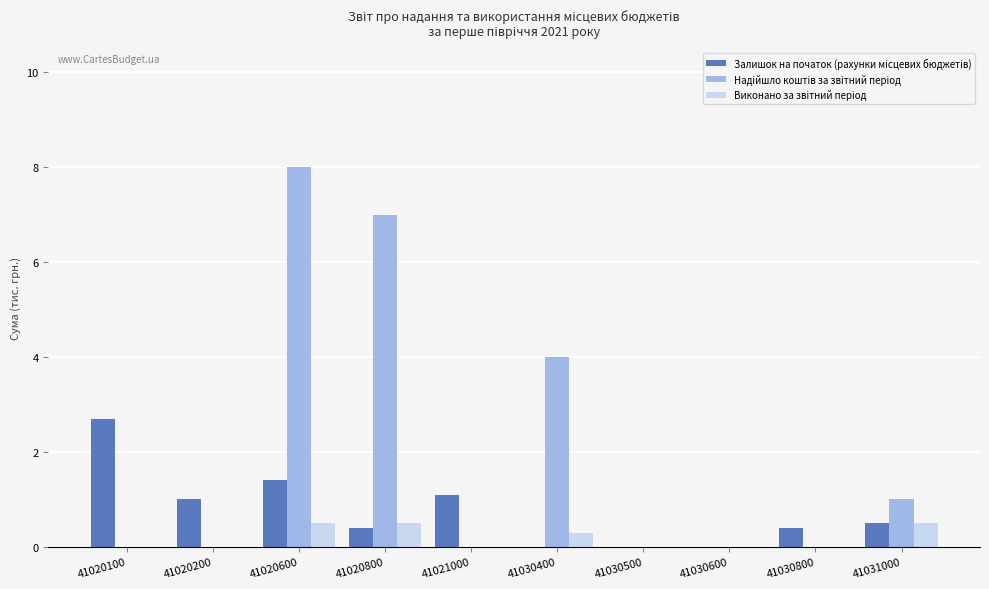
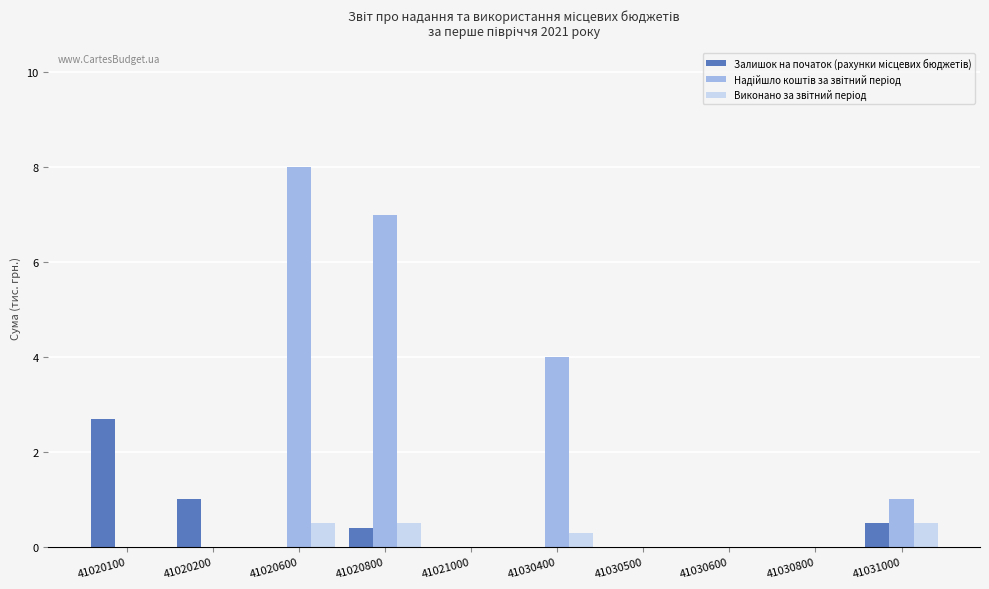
  {
    "Залишок на початок (рахунки місцевих бюджетів)": {
      "41020100": 2.7,
      "41020200": 1.0,
-     "41020600": 1.4,
+     "41020600": 0.0,
      "41020800": 0.4,
-     "41021000": 1.1,
+     "41021000": 0.0,
      "41030400": 0.0,
      "41030500": 0.0,
      "41030600": 0.0,
-     "41030800": 0.4,
+     "41030800": 0.0,
      "41031000": 0.5
    }
  }
